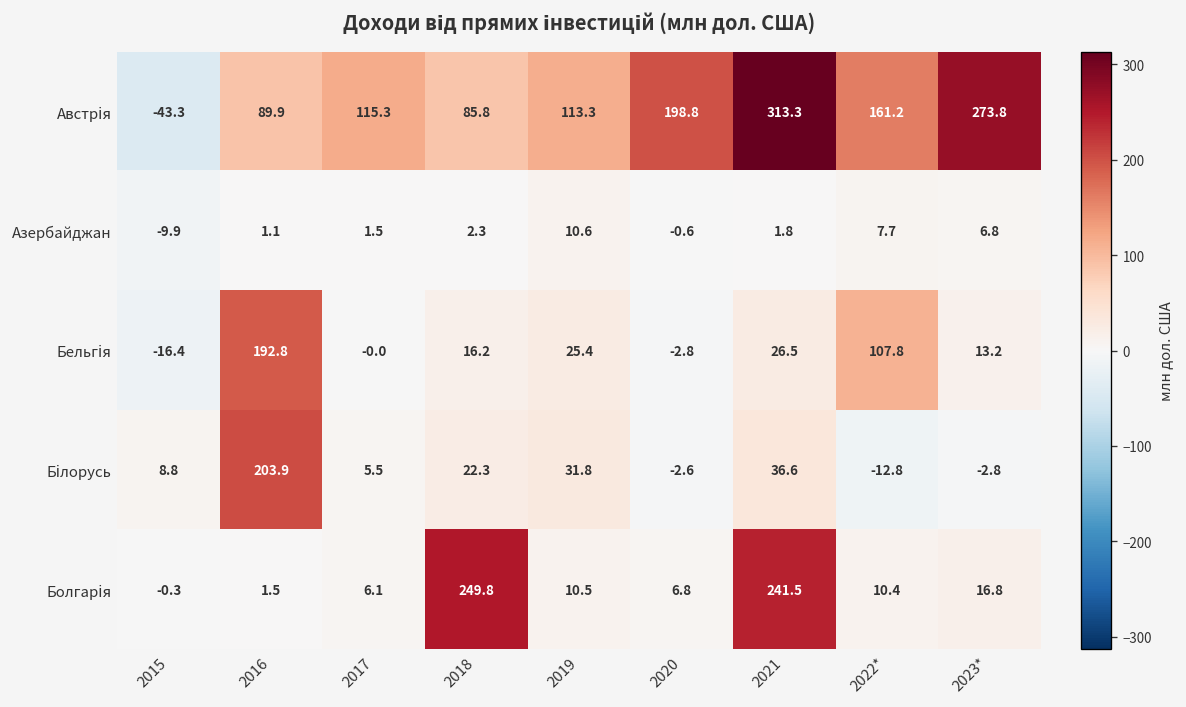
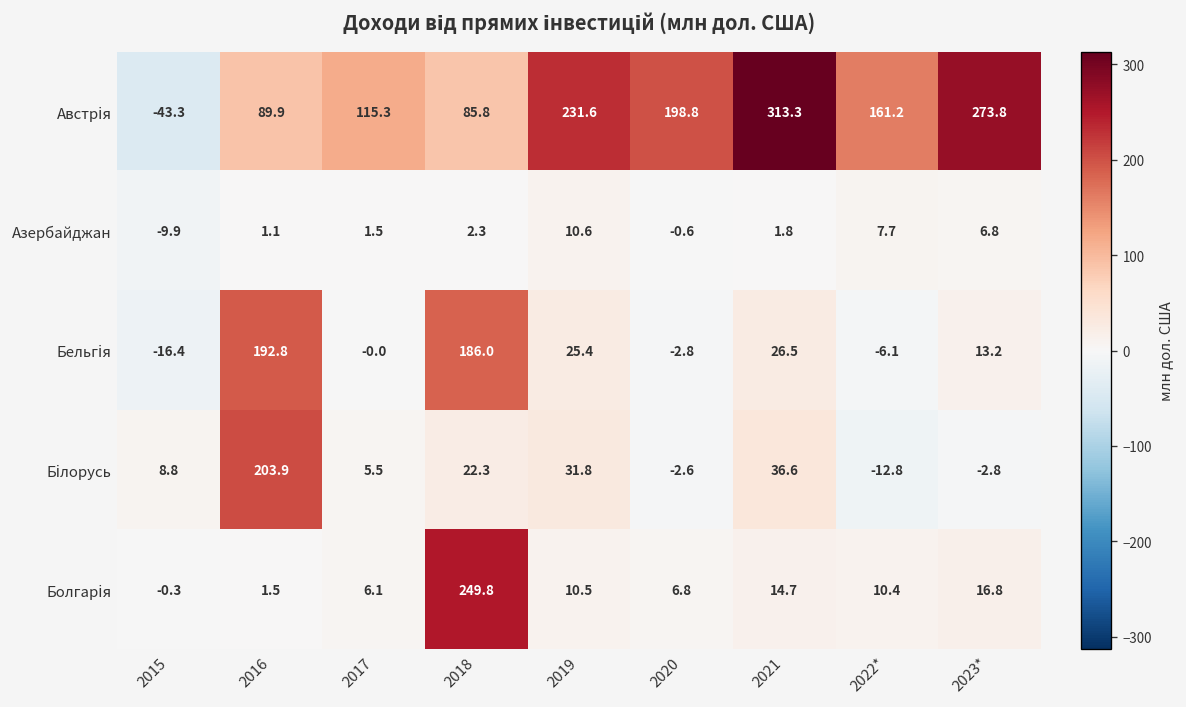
  {
    "Австрія": {
      "2015": -43.3,
      "2016": 89.9,
      "2017": 115.3,
      "2018": 85.8,
-     "2019": 113.3,
+     "2019": 231.6,
      "2020": 198.8,
      "2021": 313.3,
      "2022*": 161.2,
      "2023*": 273.8
    },
    "Азербайджан": {
      "2015": -9.9,
      "2016": 1.1,
      "2017": 1.5,
      "2018": 2.3,
      "2019": 10.6,
      "2020": -0.6,
      "2021": 1.8,
      "2022*": 7.7,
      "2023*": 6.8
    },
    "Бельгія": {
      "2015": -16.4,
      "2016": 192.8,
      "2017": -0.0,
-     "2018": 16.2,
+     "2018": 186.0,
      "2019": 25.4,
      "2020": -2.8,
      "2021": 26.5,
-     "2022*": 107.8,
+     "2022*": -6.1,
      "2023*": 13.2
    },
    "Білорусь": {
      "2015": 8.8,
      "2016": 203.9,
      "2017": 5.5,
      "2018": 22.3,
      "2019": 31.8,
      "2020": -2.6,
      "2021": 36.6,
      "2022*": -12.8,
      "2023*": -2.8
    },
    "Болгарія": {
      "2015": -0.3,
      "2016": 1.5,
      "2017": 6.1,
      "2018": 249.8,
      "2019": 10.5,
      "2020": 6.8,
-     "2021": 241.5,
+     "2021": 14.7,
      "2022*": 10.4,
      "2023*": 16.8
    }
  }
